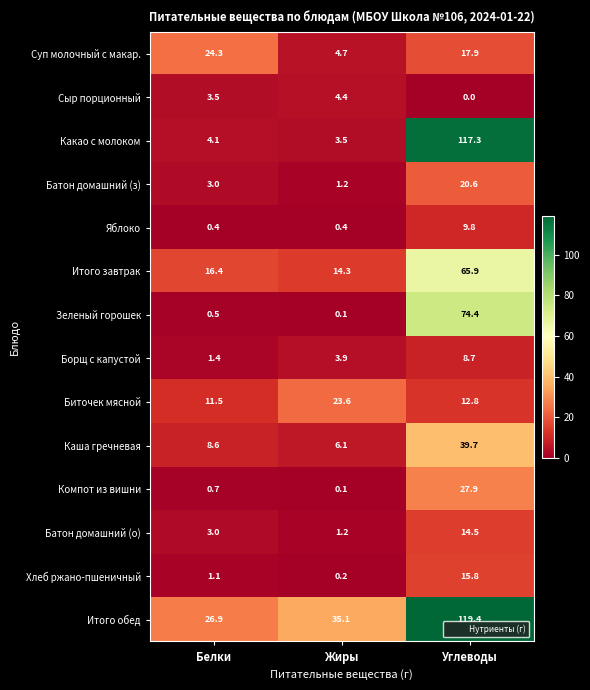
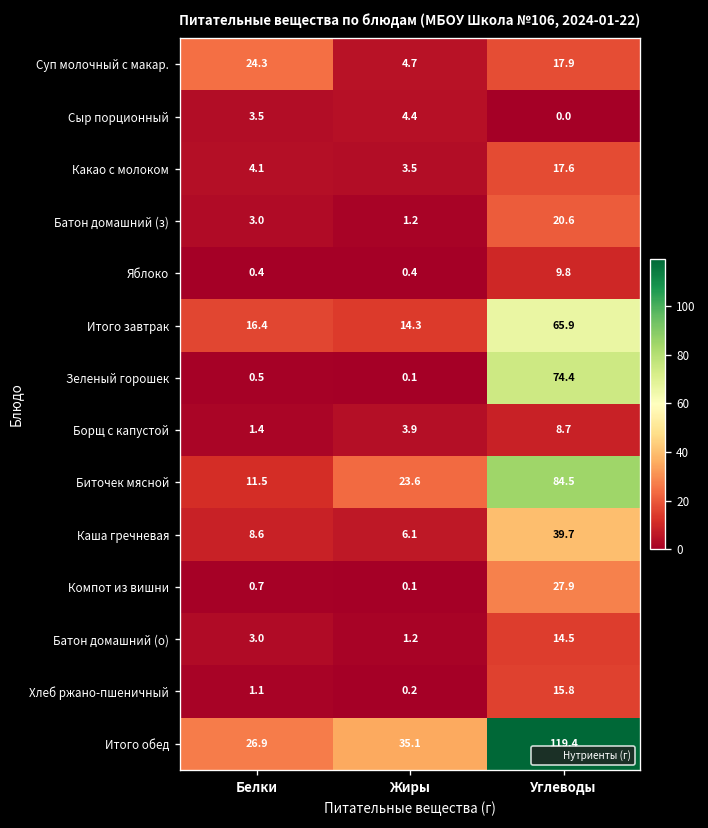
  {
    "Суп молочный с макар.": {
      "Белки": 24.3,
      "Жиры": 4.7,
      "Углеводы": 17.9
    },
    "Сыр порционный": {
      "Белки": 3.5,
      "Жиры": 4.4,
      "Углеводы": 0.0
    },
    "Какао с молоком": {
      "Белки": 4.1,
      "Жиры": 3.5,
-     "Углеводы": 117.3
+     "Углеводы": 17.6
    },
    "Батон домашний (з)": {
      "Белки": 3.0,
      "Жиры": 1.2,
      "Углеводы": 20.6
    },
    "Яблоко": {
      "Белки": 0.4,
      "Жиры": 0.4,
      "Углеводы": 9.8
    },
    "Итого завтрак": {
      "Белки": 16.4,
      "Жиры": 14.3,
      "Углеводы": 65.9
    },
    "Зеленый горошек": {
      "Белки": 0.5,
      "Жиры": 0.1,
      "Углеводы": 74.4
    },
    "Борщ с капустой": {
      "Белки": 1.4,
      "Жиры": 3.9,
      "Углеводы": 8.7
    },
    "Биточек мясной": {
      "Белки": 11.5,
      "Жиры": 23.6,
-     "Углеводы": 12.8
+     "Углеводы": 84.5
    },
    "Каша гречневая": {
      "Белки": 8.6,
      "Жиры": 6.1,
      "Углеводы": 39.7
    },
    "Компот из вишни": {
      "Белки": 0.7,
      "Жиры": 0.1,
      "Углеводы": 27.9
    },
    "Батон домашний (о)": {
      "Белки": 3.0,
      "Жиры": 1.2,
      "Углеводы": 14.5
    },
    "Хлеб ржано-пшеничный": {
      "Белки": 1.1,
      "Жиры": 0.2,
      "Углеводы": 15.8
    },
    "Итого обед": {
      "Белки": 26.9,
      "Жиры": 35.1
    }
  }
